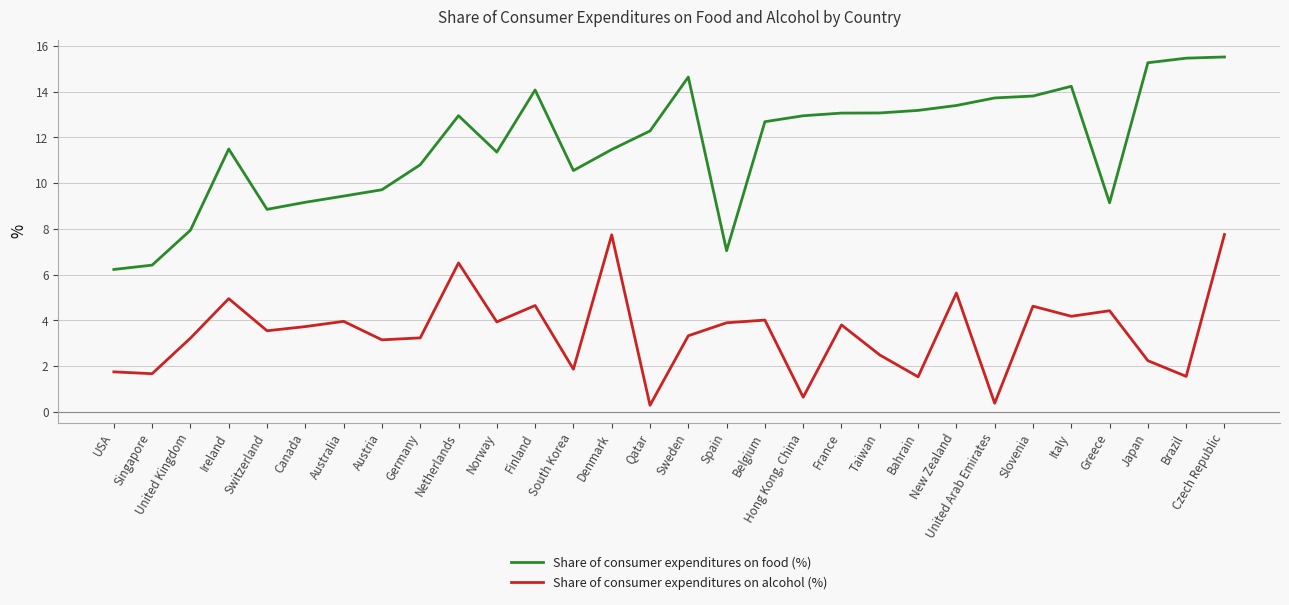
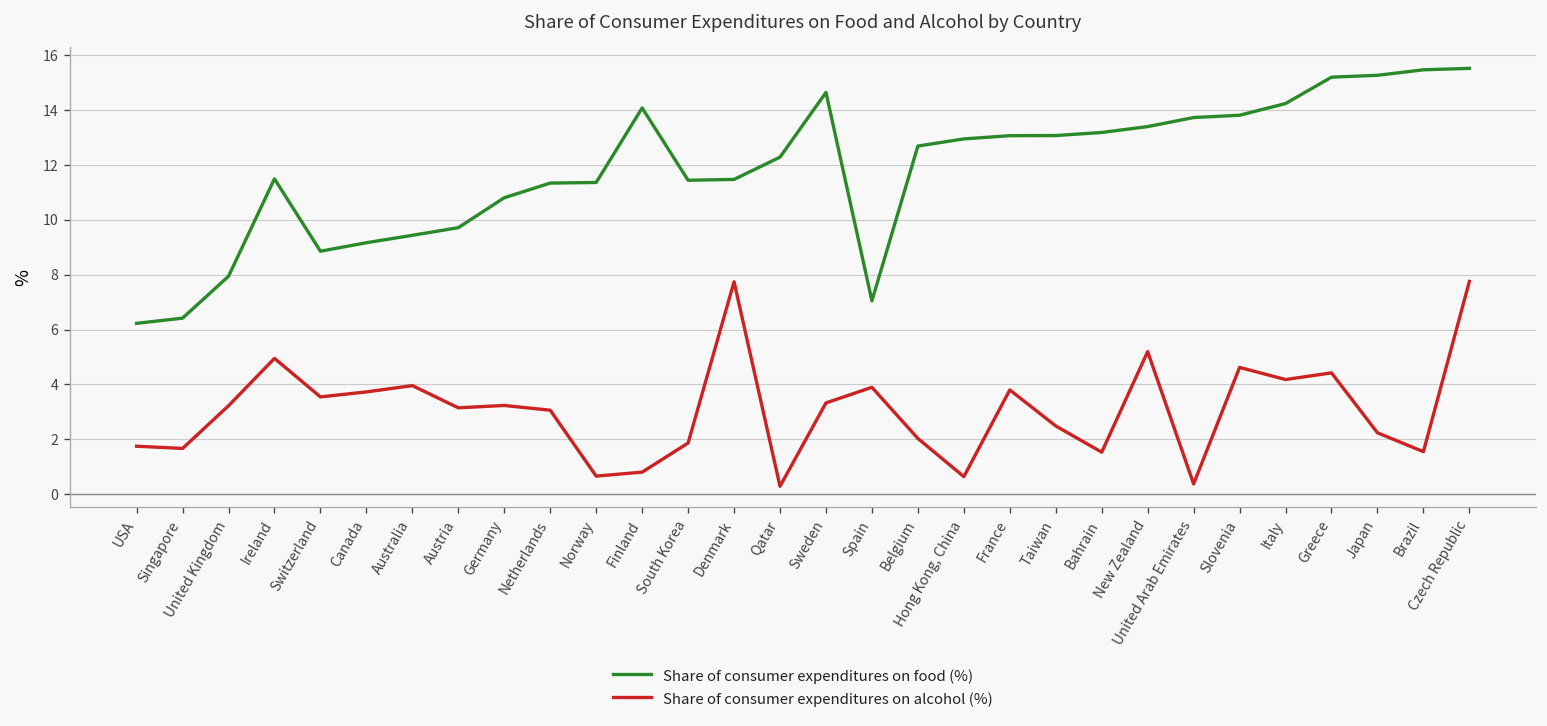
  {
    "Share of consumer expenditures on food (%)": {
      "USA": 6.2,
      "Singapore": 6.4,
      "United Kingdom": 7.9,
      "Ireland": 11.5,
      "Switzerland": 8.9,
      "Canada": 9.2,
      "Australia": 9.4,
      "Austria": 9.7,
      "Germany": 10.8,
-     "Netherlands": 13.0,
+     "Netherlands": 11.3,
      "Norway": 11.4,
      "Finland": 14.1,
-     "South Korea": 10.6,
+     "South Korea": 11.4,
      "Denmark": 11.5,
      "Qatar": 12.3,
      "Sweden": 14.6,
      "Spain": 7.0,
      "Belgium": 12.7,
      "Hong Kong, China": 12.9,
      "France": 13.1,
      "Taiwan": 13.1,
      "Bahrain": 13.2,
      "New Zealand": 13.4,
      "United Arab Emirates": 13.7,
      "Slovenia": 13.8,
      "Italy": 14.2,
-     "Greece": 9.1,
+     "Greece": 15.2,
      "Japan": 15.3,
      "Brazil": 15.5,
      "Czech Republic": 15.5
    },
    "Share of consumer expenditures on alcohol (%)": {
      "USA": 1.8,
      "Singapore": 1.7,
      "United Kingdom": 3.2,
      "Ireland": 5.0,
      "Switzerland": 3.5,
      "Canada": 3.7,
      "Australia": 4.0,
      "Austria": 3.1,
      "Germany": 3.2,
-     "Netherlands": 6.5,
-     "Norway": 3.9,
-     "Finland": 4.7,
+     "Netherlands": 3.1,
+     "Norway": 0.7,
+     "Finland": 0.8,
      "South Korea": 1.9,
      "Denmark": 7.7,
      "Qatar": 0.3,
      "Sweden": 3.3,
      "Spain": 3.9,
-     "Belgium": 4.0,
+     "Belgium": 2.0,
      "Hong Kong, China": 0.6,
      "France": 3.8,
      "Taiwan": 2.5,
      "Bahrain": 1.5,
      "New Zealand": 5.2,
      "United Arab Emirates": 0.4,
      "Slovenia": 4.6,
      "Italy": 4.2,
      "Greece": 4.4,
      "Japan": 2.2,
      "Brazil": 1.6,
      "Czech Republic": 7.8
    }
  }
